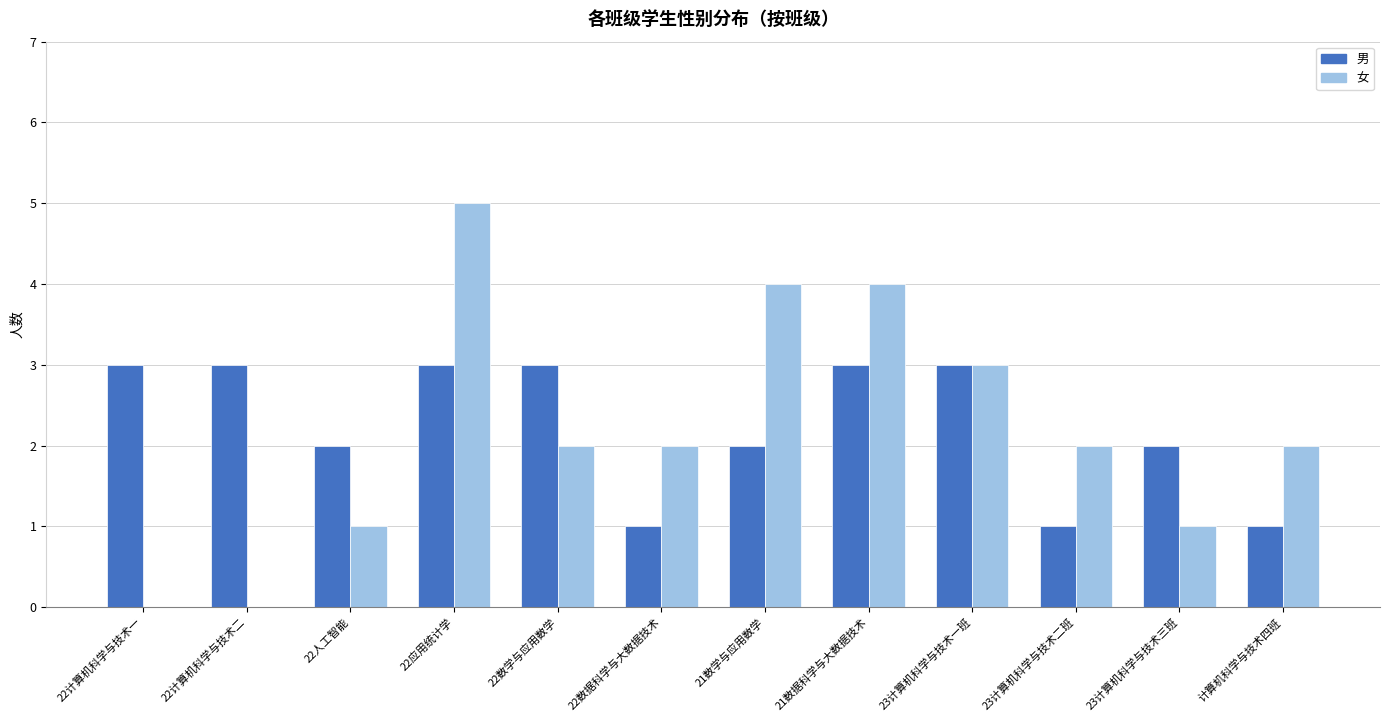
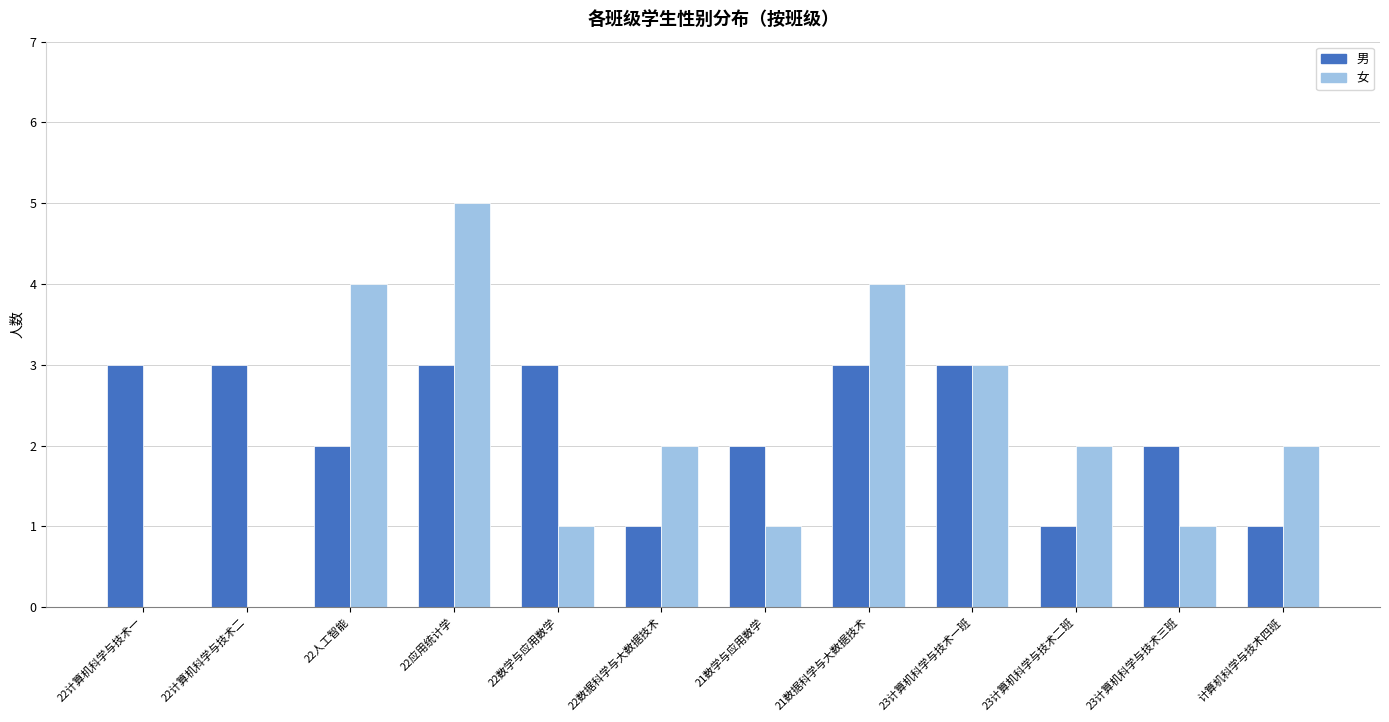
  {
    "男": {
      "22计算机科学与技术一": 3,
      "22计算机科学与技术二": 3,
      "22人工智能": 2,
      "22应用统计学": 3,
      "22数学与应用数学": 3,
      "22数据科学与大数据技术": 1,
      "21数学与应用数学": 2,
      "21数据科学与大数据技术": 3,
      "23计算机科学与技术一班": 3,
      "23计算机科学与技术二班": 1,
      "23计算机科学与技术三班": 2,
      "计算机科学与技术四班": 1
    },
    "女": {
      "22计算机科学与技术一": 0,
      "22计算机科学与技术二": 0,
-     "22人工智能": 1,
+     "22人工智能": 4,
      "22应用统计学": 5,
-     "22数学与应用数学": 2,
+     "22数学与应用数学": 1,
      "22数据科学与大数据技术": 2,
-     "21数学与应用数学": 4,
+     "21数学与应用数学": 1,
      "21数据科学与大数据技术": 4,
      "23计算机科学与技术一班": 3,
      "23计算机科学与技术二班": 2,
      "23计算机科学与技术三班": 1,
      "计算机科学与技术四班": 2
    }
  }
